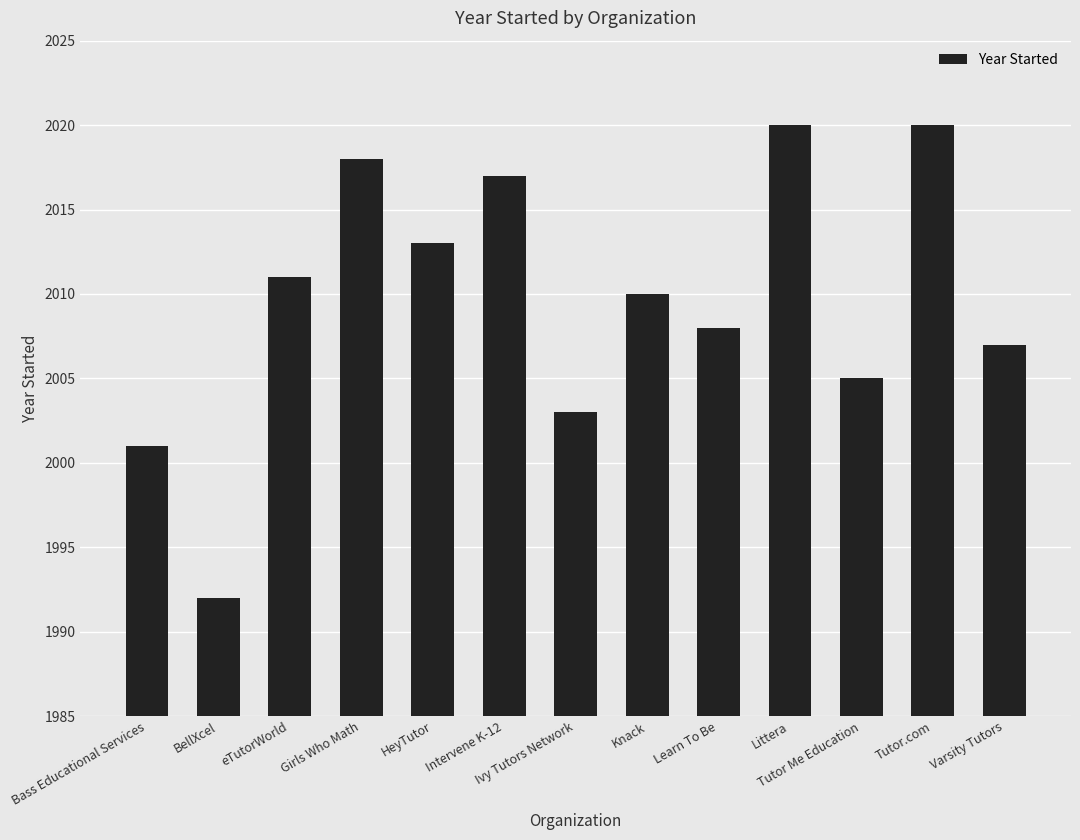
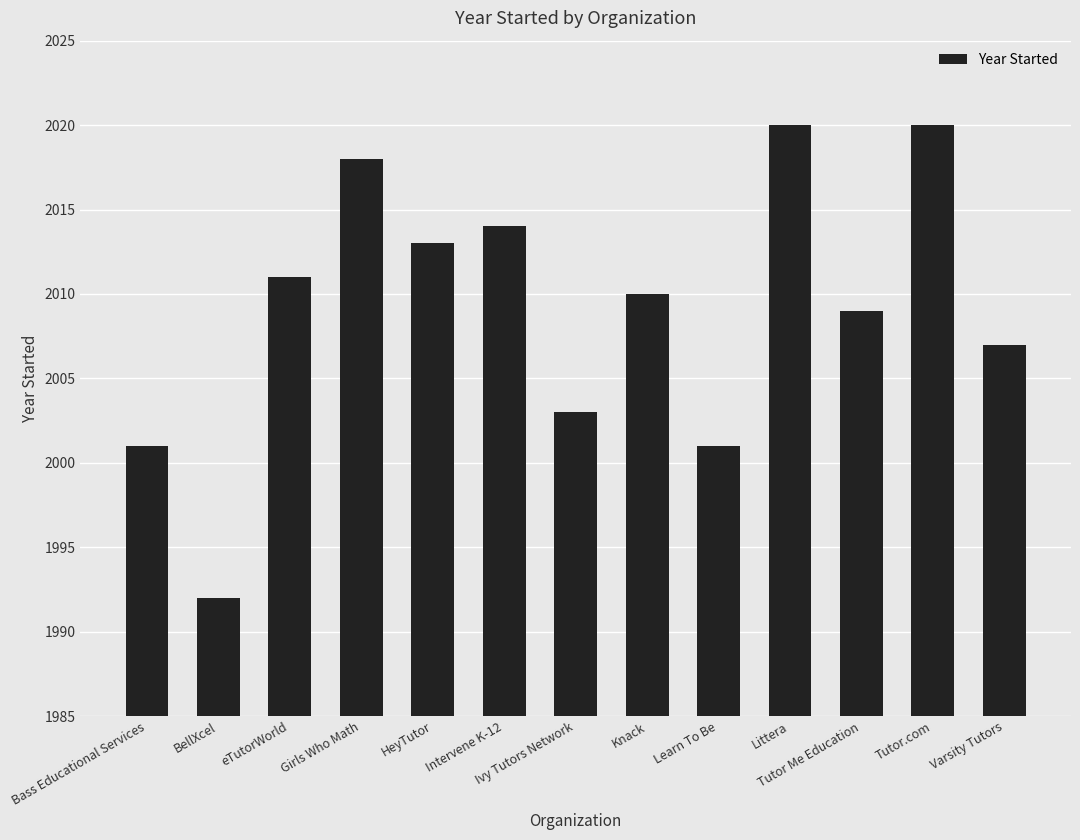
  {
    "Bass Educational Services": 2001,
    "BellXcel": 1992,
    "eTutorWorld": 2011,
    "Girls Who Math": 2018,
    "HeyTutor": 2013,
-   "Intervene K-12": 2017,
+   "Intervene K-12": 2014,
    "Ivy Tutors Network": 2003,
    "Knack": 2010,
-   "Learn To Be": 2008,
+   "Learn To Be": 2001,
    "Littera": 2020,
-   "Tutor Me Education": 2005,
+   "Tutor Me Education": 2009,
    "Tutor.com": 2020,
    "Varsity Tutors": 2007
  }
